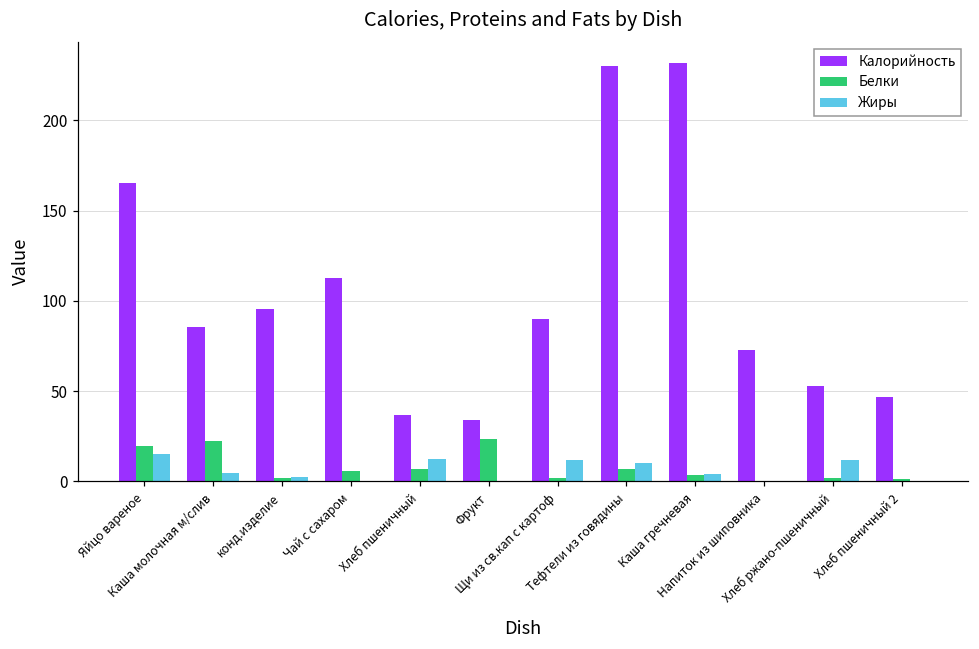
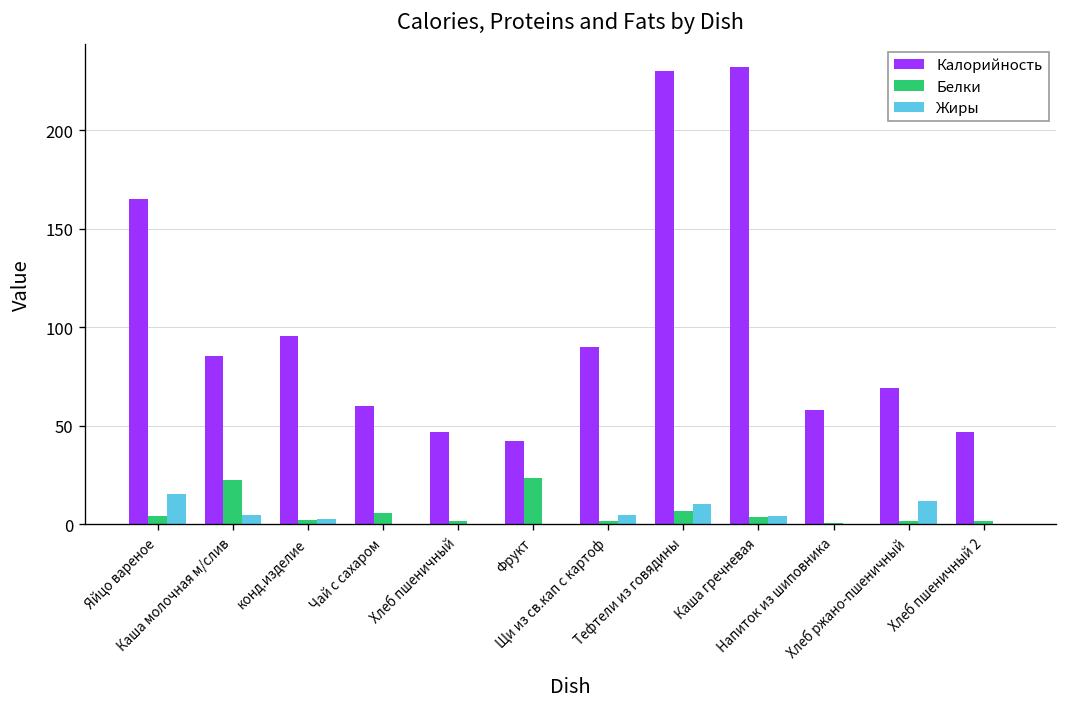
  {
    "Калорийность": {
      "Яйцо вареное": 165,
      "Каша молочная м/слив": 85,
      "конд.изделие": 95,
-     "Чай с сахаром": 113,
-     "Хлеб пшеничный": 37,
-     "Фрукт": 34,
+     "Чай с сахаром": 60,
+     "Хлеб пшеничный": 47,
+     "Фрукт": 42,
      "Щи из св.кап с картоф": 90,
      "Тефтели из говядины": 230,
      "Каша гречневая": 232,
-     "Напиток из шиповника": 73,
-     "Хлеб ржано-пшеничный": 53,
+     "Напиток из шиповника": 58,
+     "Хлеб ржано-пшеничный": 69,
      "Хлеб пшеничный 2": 47
    },
    "Белки": {
-     "Яйцо вареное": 19,
+     "Яйцо вареное": 4,
      "Каша молочная м/слив": 22,
      "конд.изделие": 2,
      "Чай с сахаром": 6,
-     "Хлеб пшеничный": 7,
+     "Хлеб пшеничный": 2,
      "Фрукт": 24,
      "Щи из св.кап с картоф": 2,
      "Тефтели из говядины": 7,
      "Каша гречневая": 3,
      "Хлеб ржано-пшеничный": 2,
      "Хлеб пшеничный 2": 2
    },
    "Жиры": {
      "Яйцо вареное": 15,
      "Каша молочная м/слив": 5,
      "конд.изделие": 3,
-     "Хлеб пшеничный": 12,
-     "Щи из св.кап с картоф": 12,
+     "Хлеб пшеничный": 0,
+     "Щи из св.кап с картоф": 5,
      "Тефтели из говядины": 10,
      "Каша гречневая": 4,
      "Хлеб ржано-пшеничный": 12
    }
  }
